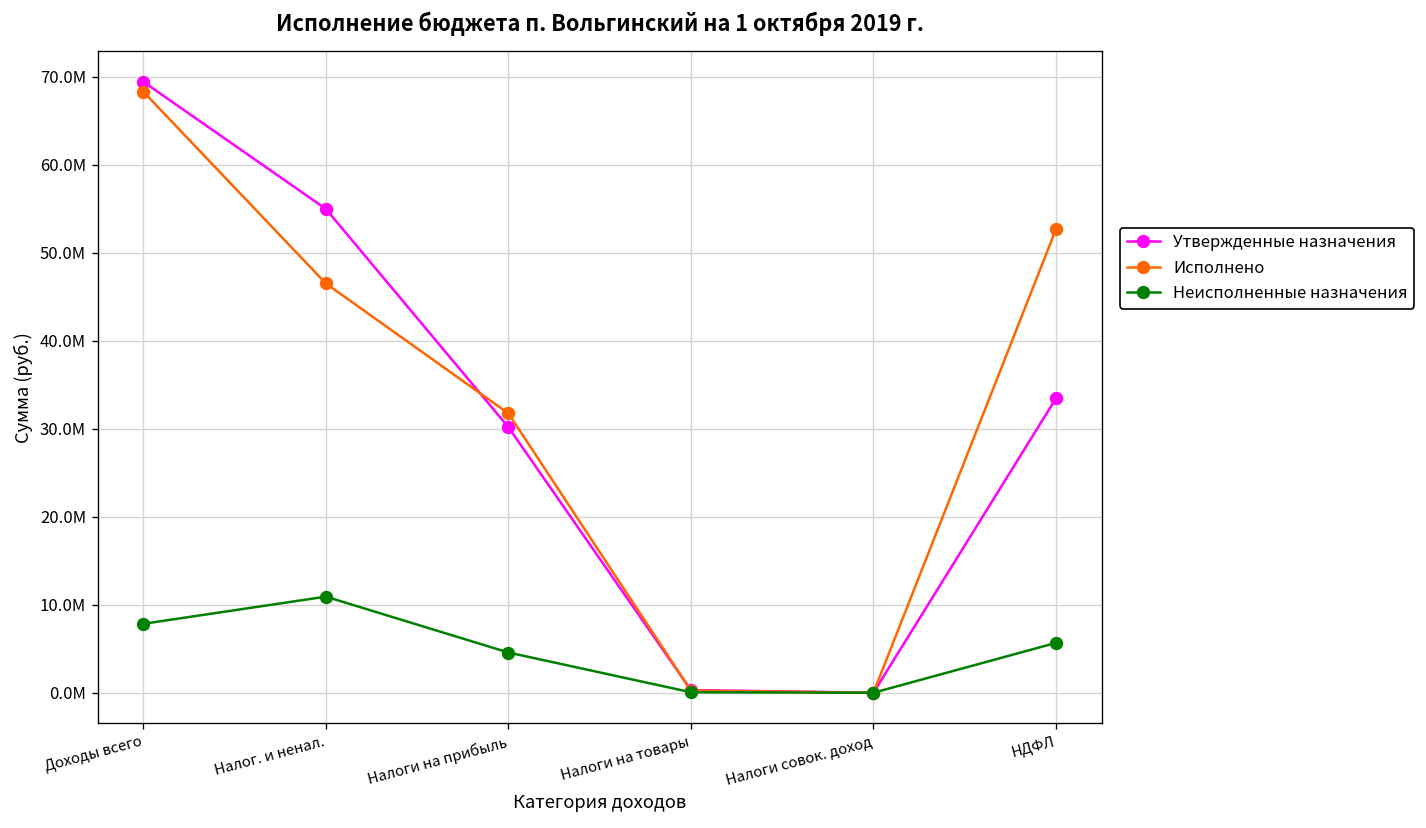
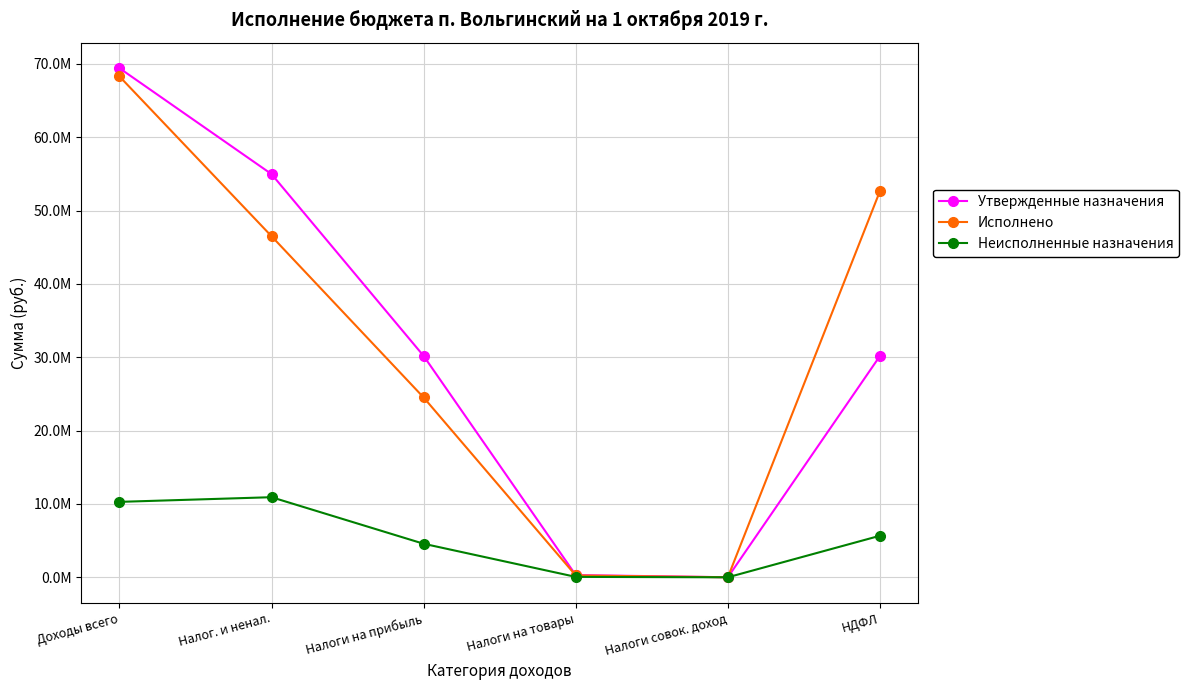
  {
    "Утвержденные назначения": {
      "Доходы всего": 69000000,
      "Налог. и ненал.": 55000000,
      "Налоги на прибыль": 30000000,
-     "НДФЛ": 33000000
+     "НДФЛ": 30000000
    },
    "Исполнено": {
      "Доходы всего": 68000000,
      "Налог. и ненал.": 47000000,
-     "Налоги на прибыль": 32000000,
+     "Налоги на прибыль": 25000000,
      "НДФЛ": 53000000
    },
    "Неисполненные назначения": {
-     "Доходы всего": 8000000,
+     "Доходы всего": 10000000,
      "Налог. и ненал.": 11000000,
      "Налоги на прибыль": 5000000,
      "НДФЛ": 6000000
    }
  }
